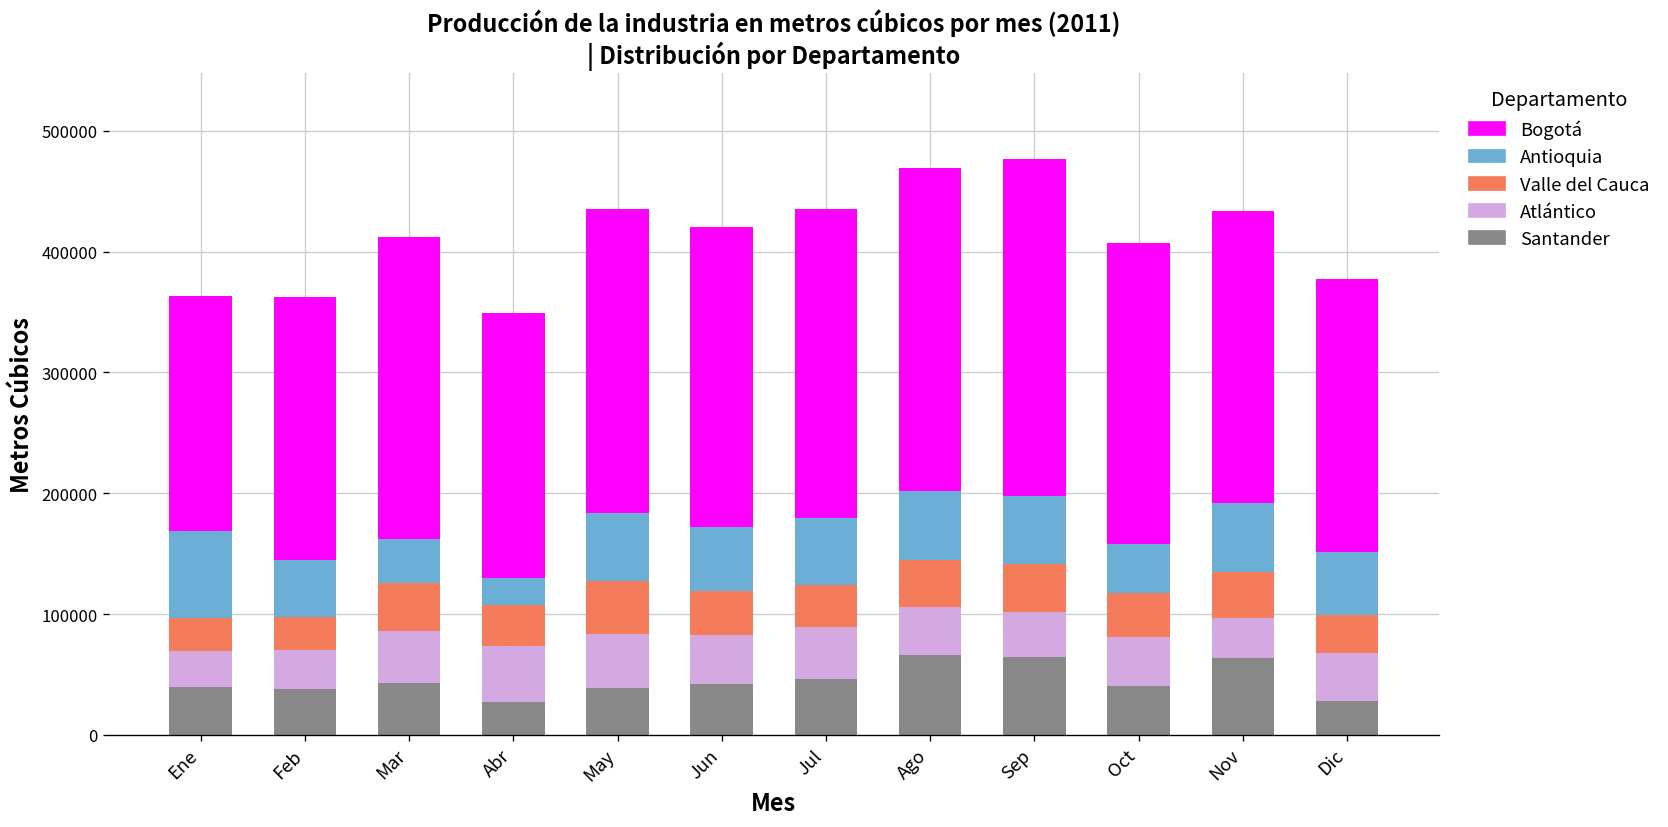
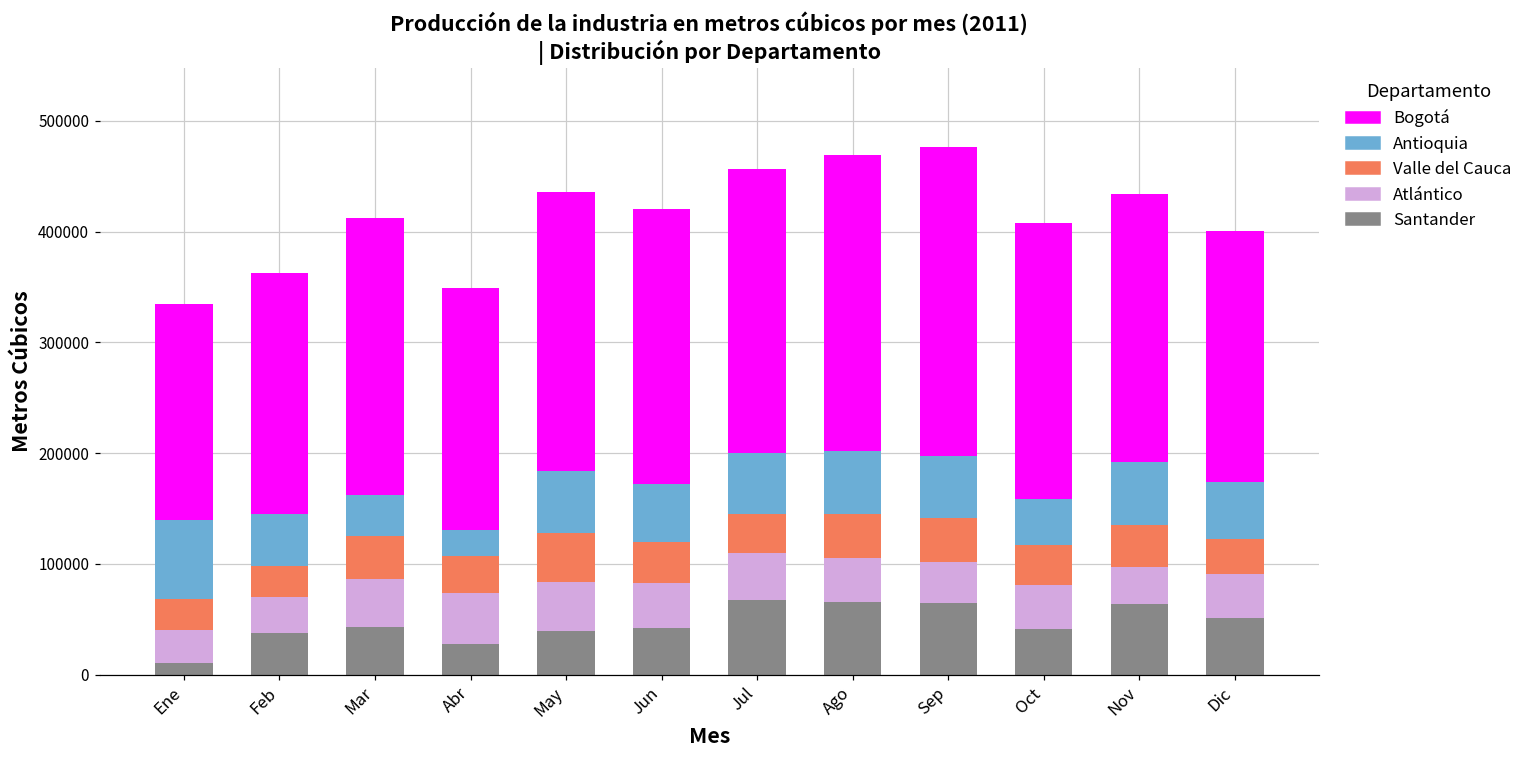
  {
    "Santander": {
-     "Ene": 39000,
+     "Ene": 11000,
      "Feb": 38000,
      "Mar": 43000,
      "Abr": 27000,
      "May": 39000,
      "Jun": 42000,
-     "Jul": 46000,
+     "Jul": 67000,
      "Ago": 66000,
      "Sep": 64000,
      "Oct": 41000,
      "Nov": 64000,
-     "Dic": 28000
+     "Dic": 51000
    },
    "Antioquia": {
      "Ene": 72000,
      "Feb": 47000,
      "Mar": 37000,
      "Abr": 23000,
      "May": 57000,
      "Jun": 53000,
      "Jul": 55000,
      "Ago": 57000,
      "Sep": 56000,
      "Oct": 41000,
      "Nov": 57000,
      "Dic": 52000
    }
  }
